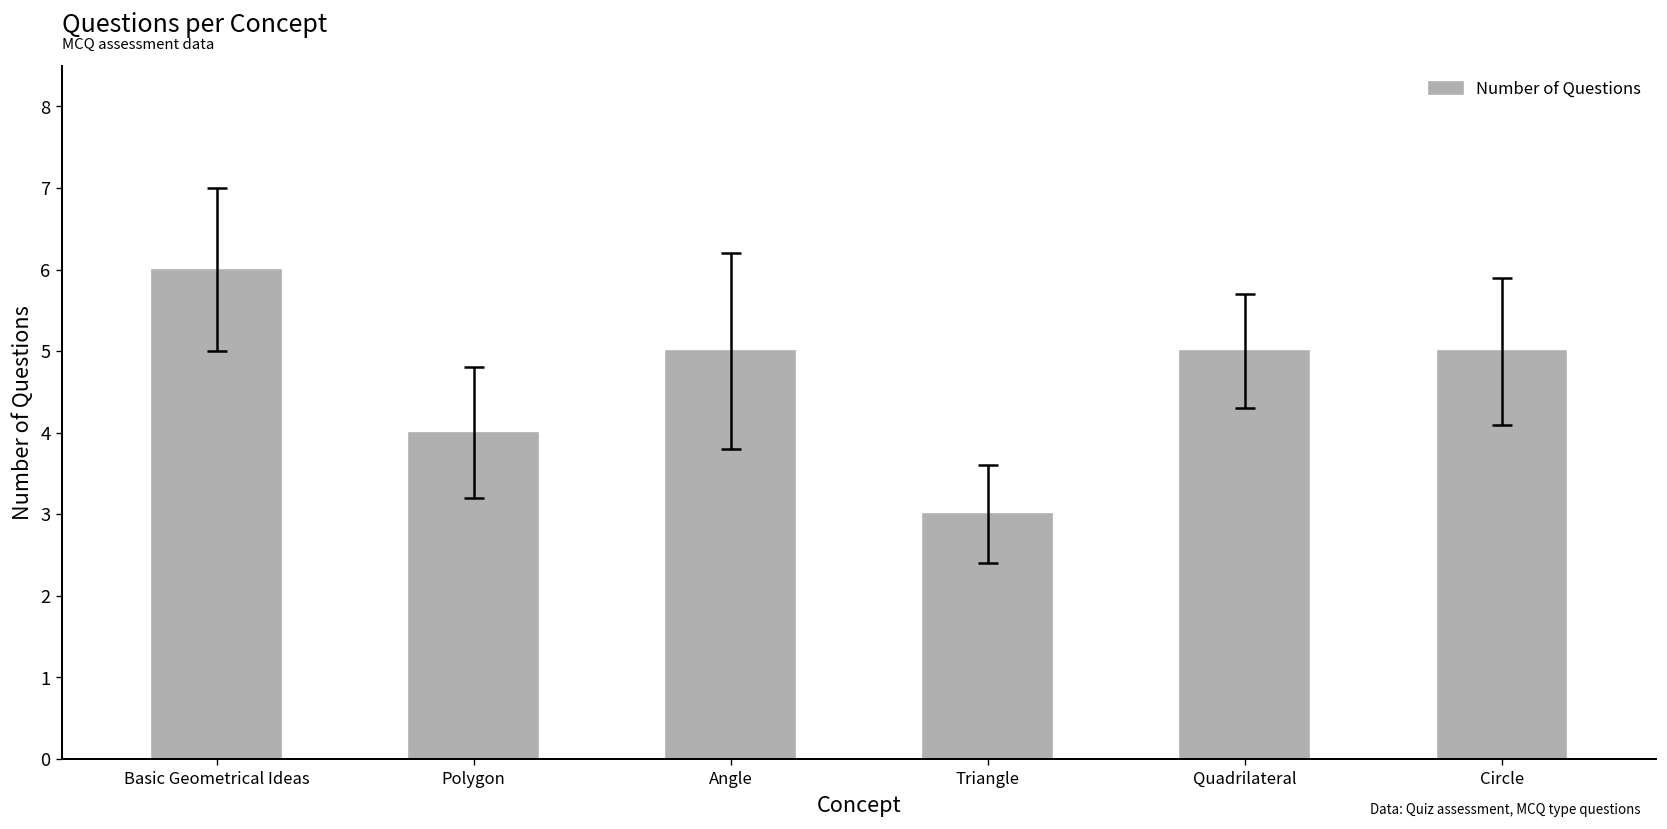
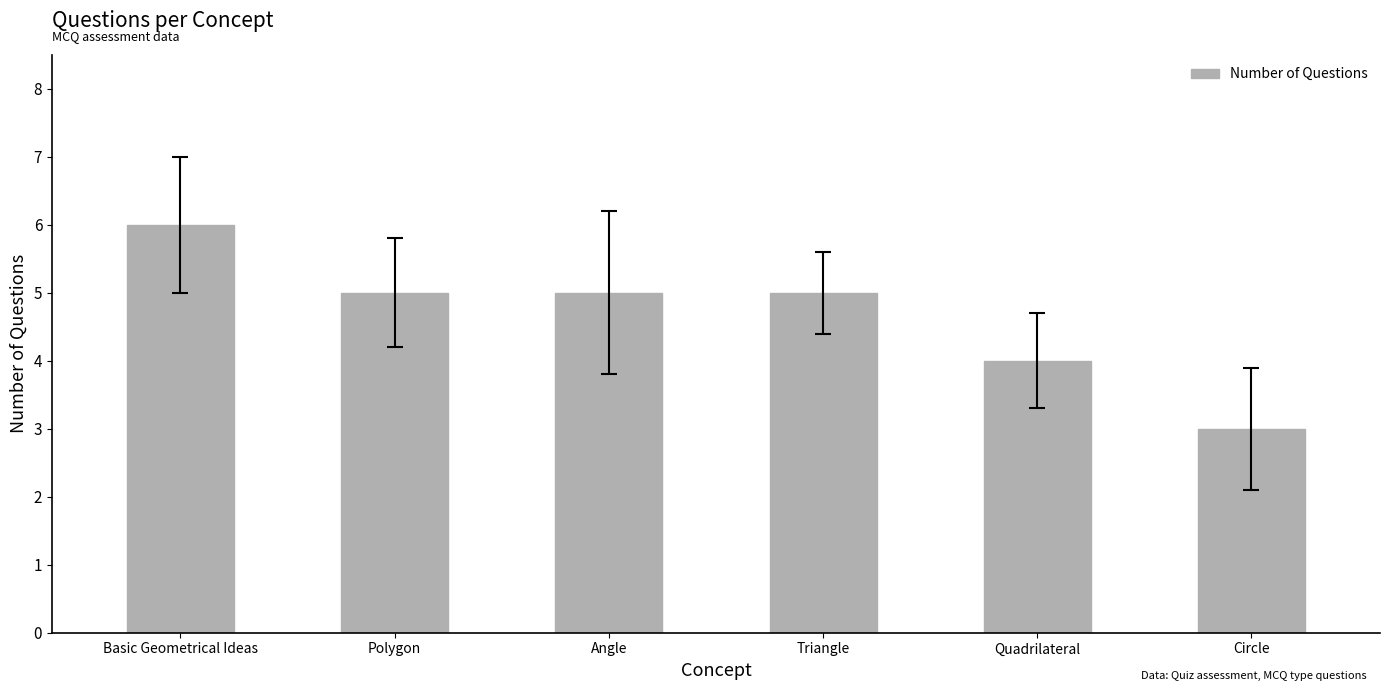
  {
    "Number of Questions": {
      "Basic Geometrical Ideas": 6,
-     "Polygon": 4,
+     "Polygon": 5,
      "Angle": 5,
-     "Triangle": 3,
-     "Quadrilateral": 5,
-     "Circle": 5
+     "Triangle": 5,
+     "Quadrilateral": 4,
+     "Circle": 3
    }
  }
